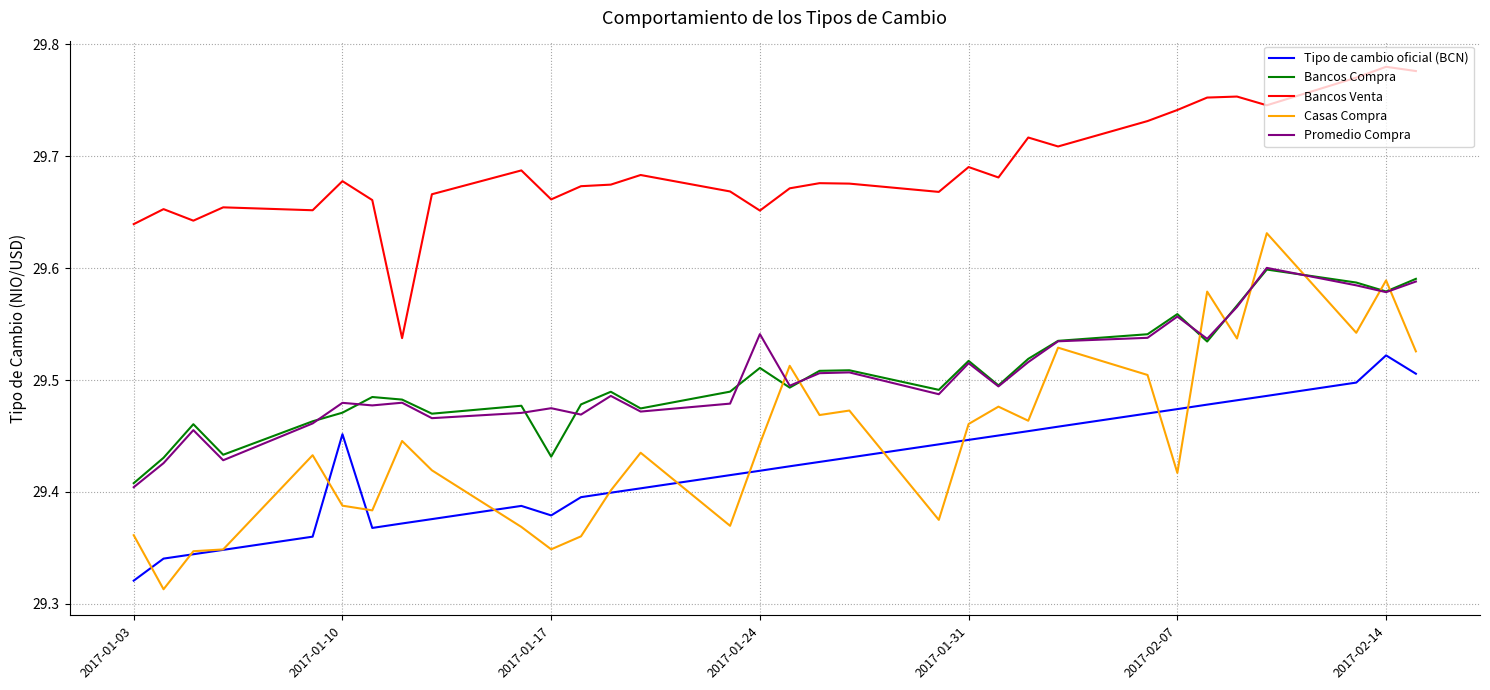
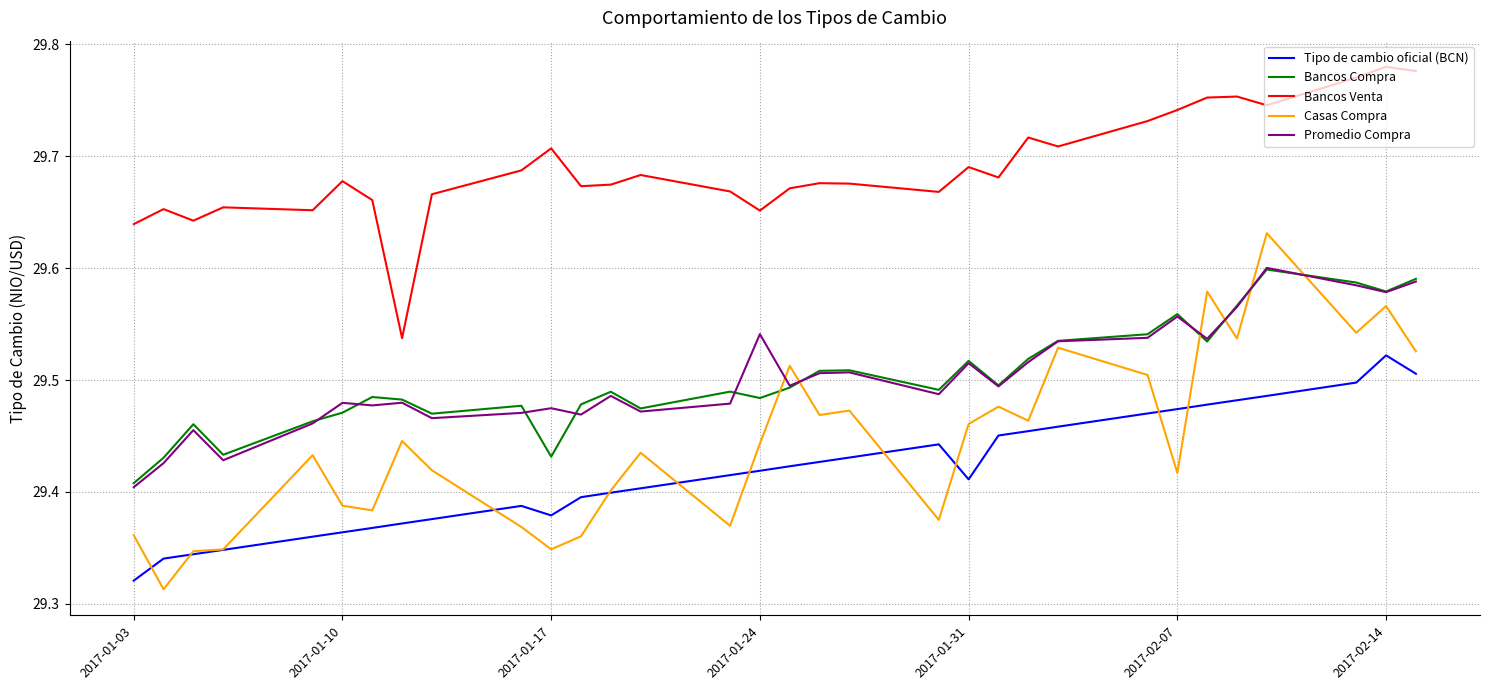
  {
    "Tipo de cambio oficial (BCN)": {
      "2017-01-03": 29.321,
-     "2017-01-10": 29.452,
+     "2017-01-10": 29.364,
      "2017-01-17": 29.379,
      "2017-01-24": 29.419,
-     "2017-01-31": 29.447,
+     "2017-01-31": 29.411,
      "2017-02-07": 29.474,
      "2017-02-14": 29.522
    },
    "Bancos Compra": {
      "2017-01-03": 29.408,
      "2017-01-10": 29.471,
      "2017-01-17": 29.432,
-     "2017-01-24": 29.511
+     "2017-01-24": 29.484
    },
    "Bancos Venta": {
      "2017-01-03": 29.639,
      "2017-01-10": 29.678,
-     "2017-01-17": 29.661,
+     "2017-01-17": 29.707,
      "2017-01-24": 29.651,
      "2017-01-31": 29.690,
      "2017-02-07": 29.741
    },
    "Casas Compra": {
      "2017-01-03": 29.361,
      "2017-01-10": 29.388,
      "2017-01-17": 29.349,
      "2017-01-24": 29.443,
      "2017-01-31": 29.461,
      "2017-02-07": 29.417,
-     "2017-02-14": 29.589
+     "2017-02-14": 29.566
    },
    "Promedio Compra": {
      "2017-01-03": 29.404,
      "2017-01-10": 29.480,
      "2017-01-17": 29.475,
      "2017-01-24": 29.541
    }
  }
